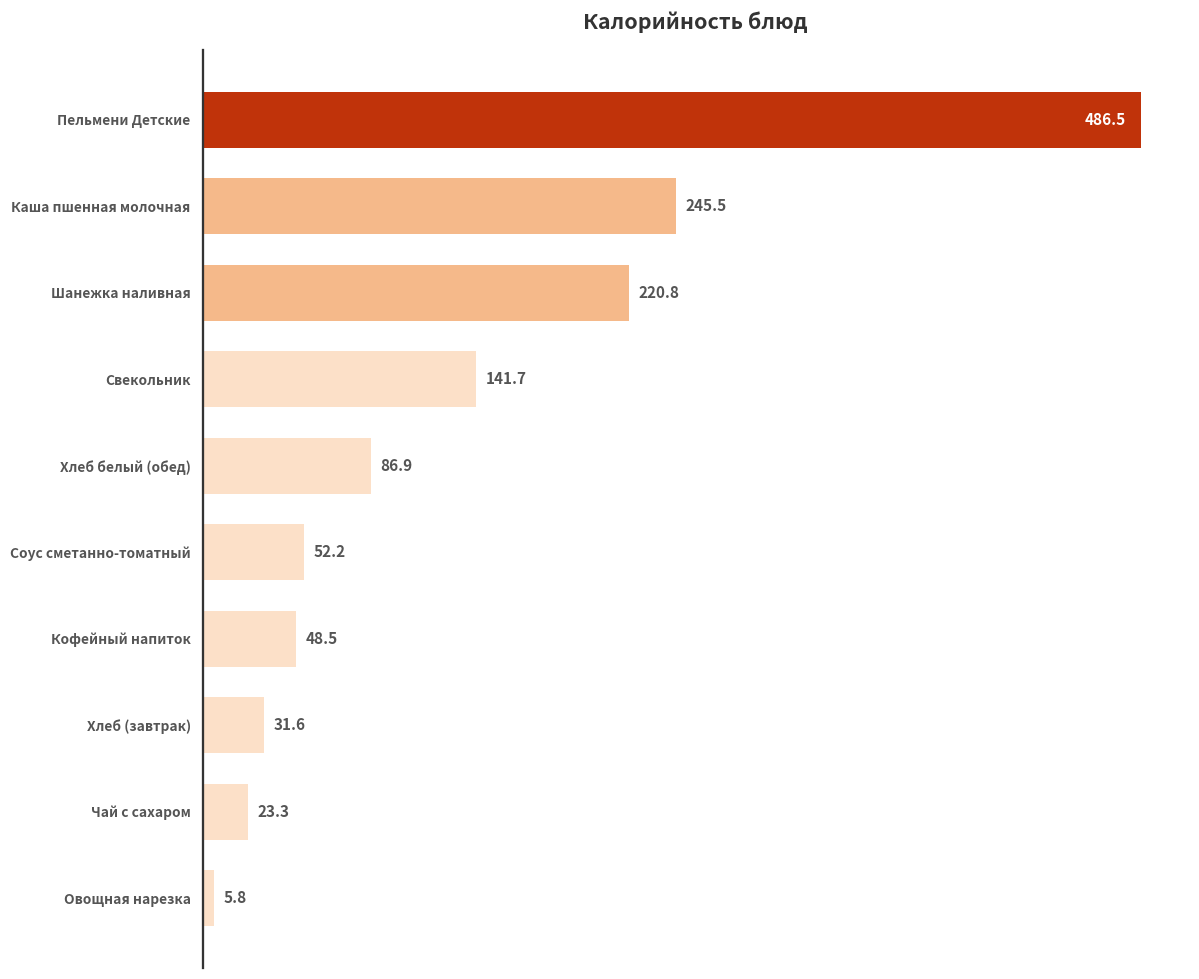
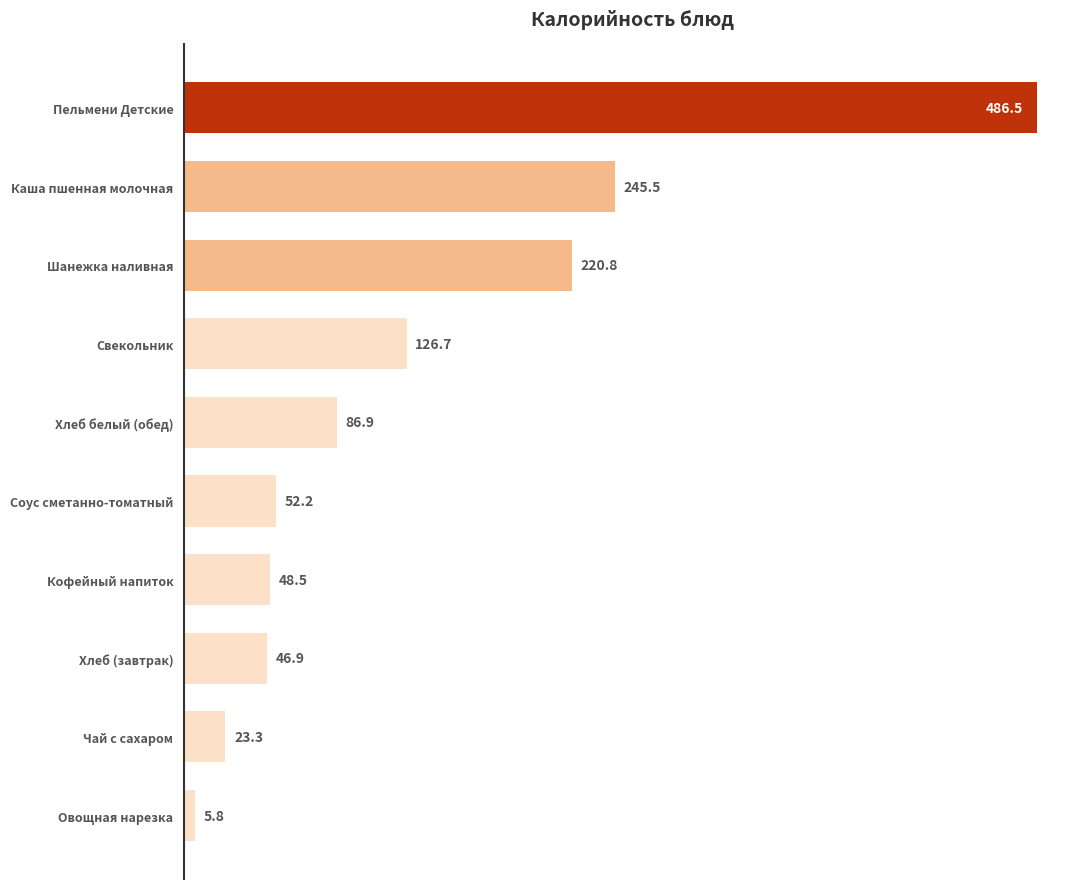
  {
    "Пельмени Детские": 486.5,
    "Каша пшенная молочная": 245.5,
    "Шанежка наливная": 220.8,
-   "Свекольник": 141.7,
+   "Свекольник": 126.7,
    "Хлеб белый (обед)": 86.9,
    "Соус сметанно-томатный": 52.2,
    "Кофейный напиток": 48.5,
-   "Хлеб (завтрак)": 31.6,
+   "Хлеб (завтрак)": 46.9,
    "Чай с сахаром": 23.3,
    "Овощная нарезка": 5.8
  }
